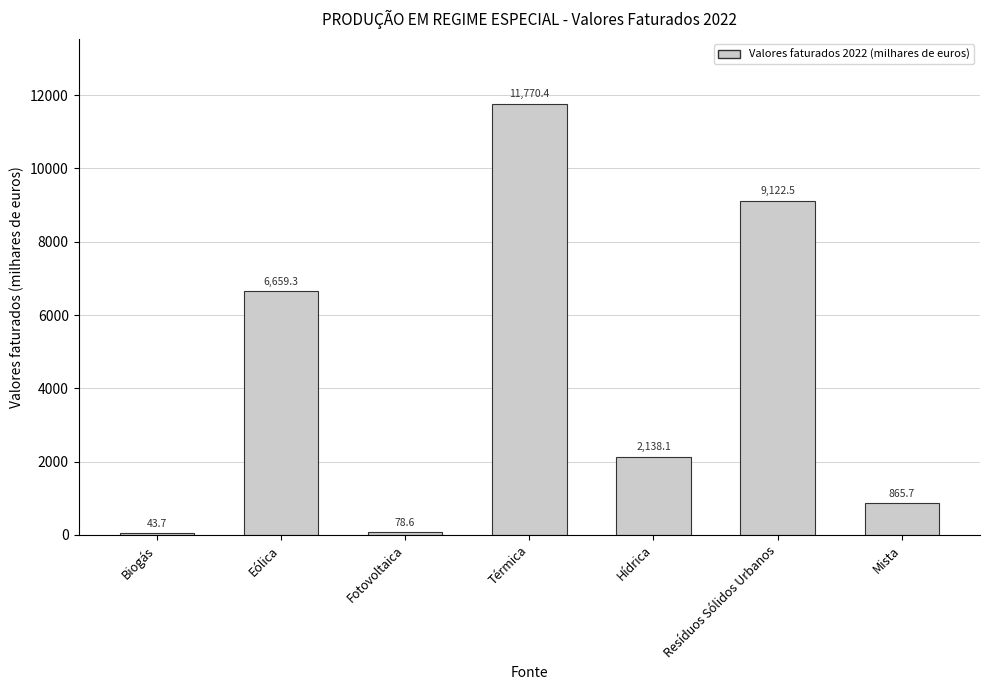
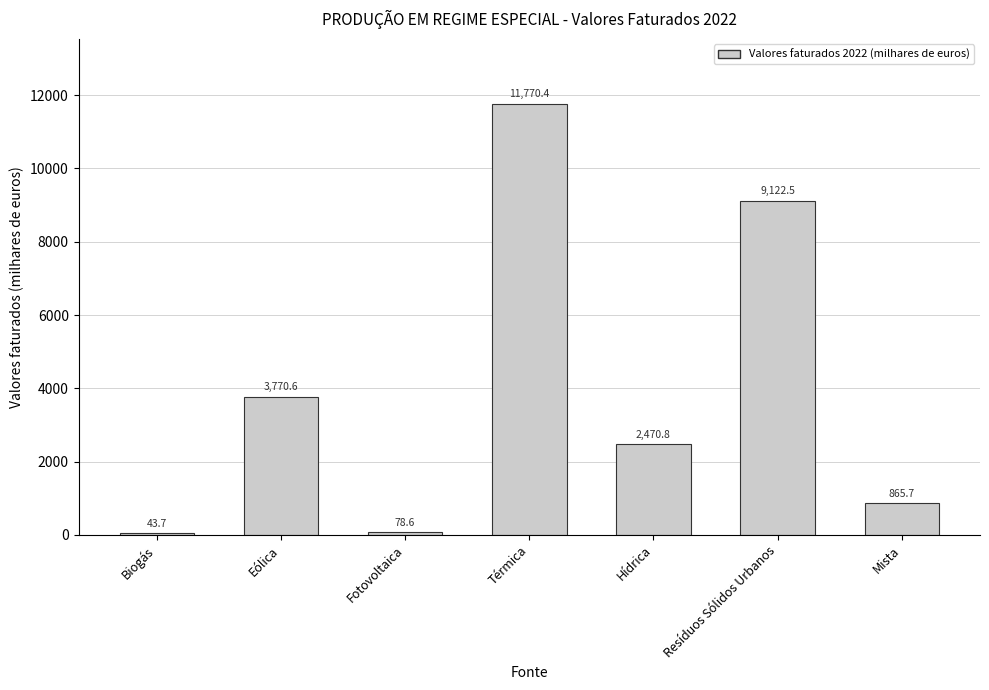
  {
    "Biogás": "43.7",
-   "Eólica": "6,659.3",
+   "Eólica": "3,770.6",
    "Fotovoltaica": "78.6",
    "Térmica": "11,770.4",
-   "Hídrica": "2,138.1",
+   "Hídrica": "2,470.8",
    "Resíduos Sólidos Urbanos": "9,122.5",
    "Mista": "865.7"
  }
